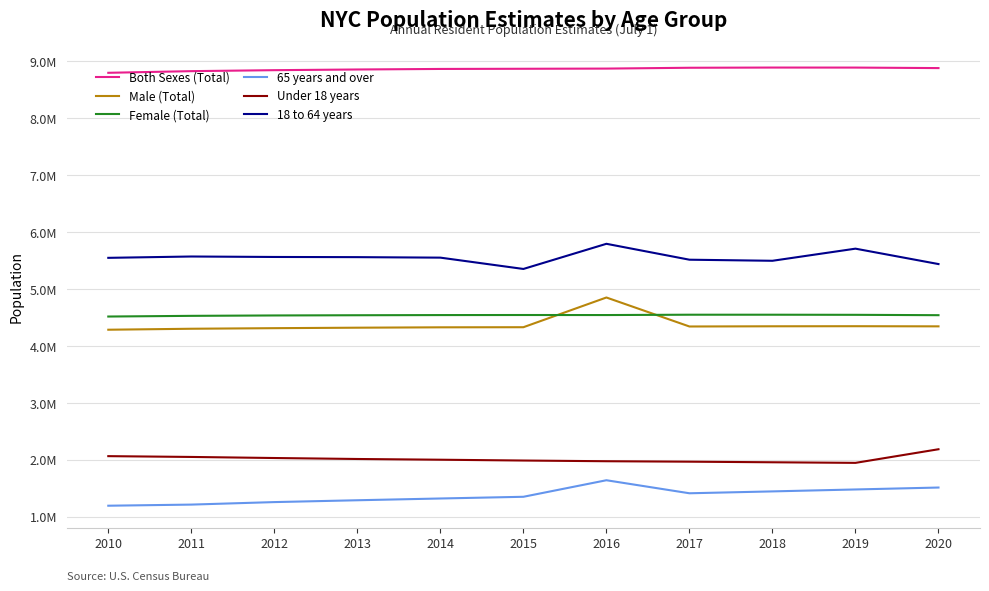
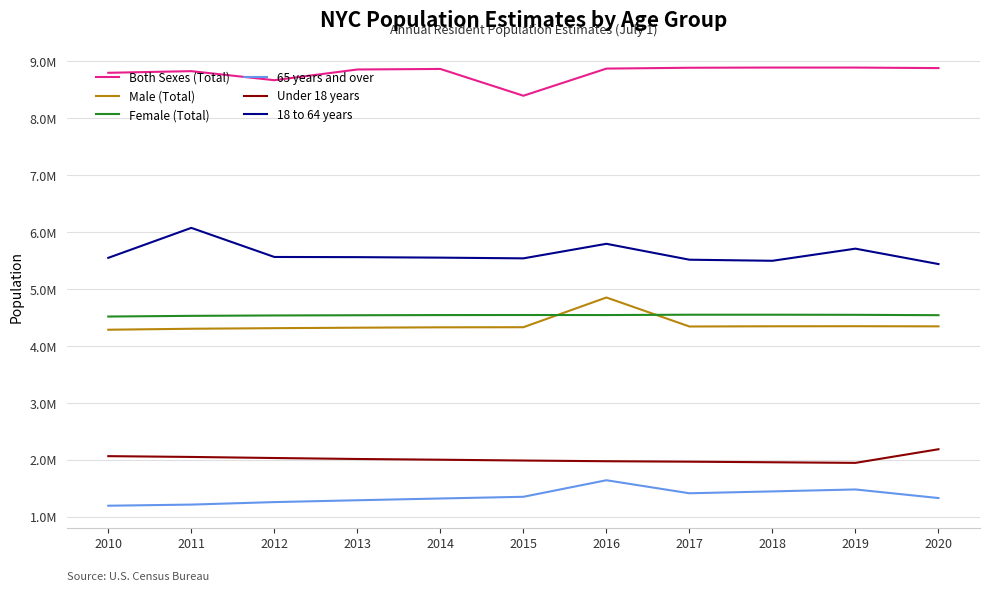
  {
    "Both Sexes (Total)": {
      "2010": 8800000,
      "2011": 8800000,
-     "2012": 8800000,
+     "2012": 8700000,
      "2013": 8900000,
      "2014": 8900000,
-     "2015": 8900000,
+     "2015": 8400000,
      "2016": 8900000,
      "2017": 8900000,
      "2018": 8900000,
      "2019": 8900000,
      "2020": 8900000
    },
    "Male (Total)": {
      "2010": 4300000,
      "2011": 4300000,
      "2012": 4300000,
      "2013": 4300000,
      "2014": 4300000,
      "2015": 4300000,
      "2016": 4900000,
      "2017": 4300000,
      "2018": 4300000,
      "2019": 4300000,
      "2020": 4300000
    },
    "Female (Total)": {
      "2010": 4500000,
      "2011": 4500000,
      "2012": 4500000,
      "2013": 4500000,
      "2014": 4500000,
      "2015": 4500000,
      "2016": 4500000,
      "2017": 4500000,
      "2018": 4500000,
      "2019": 4500000,
      "2020": 4500000
    },
    "65 years and over": {
      "2010": 1200000,
      "2011": 1200000,
      "2012": 1300000,
      "2013": 1300000,
      "2014": 1300000,
      "2015": 1300000,
      "2016": 1600000,
      "2017": 1400000,
      "2018": 1400000,
      "2019": 1500000,
-     "2020": 1500000
+     "2020": 1300000
    },
    "Under 18 years": {
      "2010": 2100000,
      "2011": 2000000,
      "2012": 2000000,
      "2013": 2000000,
      "2014": 2000000,
      "2015": 2000000,
      "2016": 2000000,
      "2017": 2000000,
      "2018": 2000000,
      "2019": 1900000,
      "2020": 2200000
    },
    "18 to 64 years": {
      "2010": 5500000,
-     "2011": 5600000,
+     "2011": 6100000,
      "2012": 5600000,
      "2013": 5600000,
      "2014": 5600000,
-     "2015": 5400000,
+     "2015": 5500000,
      "2016": 5800000,
      "2017": 5500000,
      "2018": 5500000,
      "2019": 5700000,
      "2020": 5400000
    }
  }
